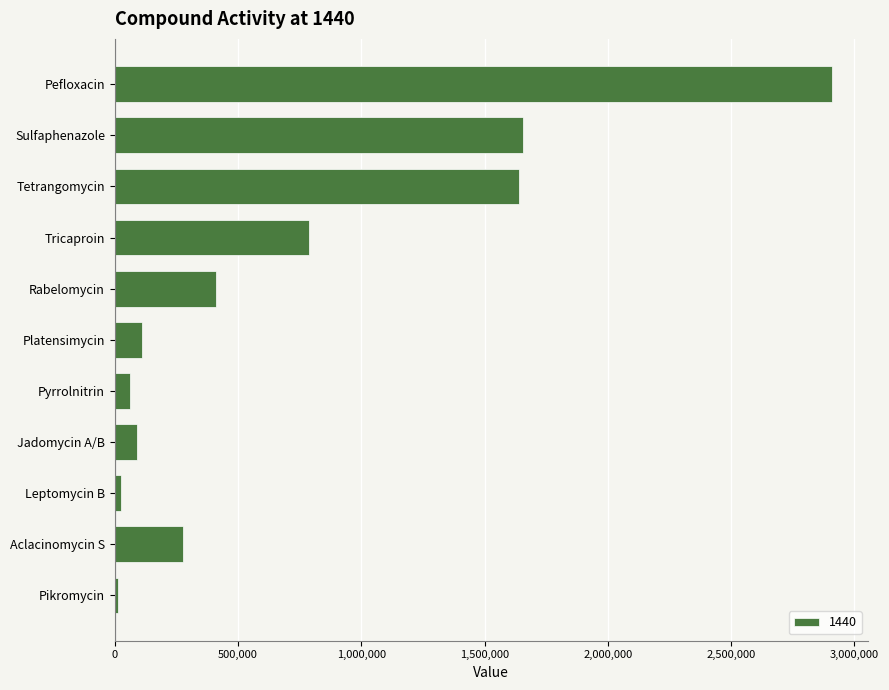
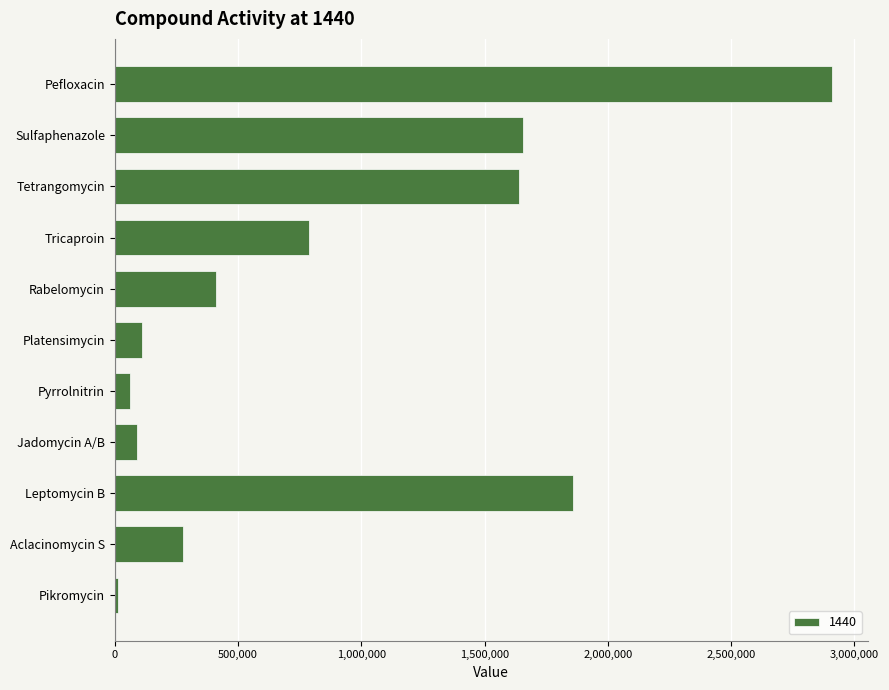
  {
    "Pefloxacin": "2,910,000",
    "Sulfaphenazole": "1,650,000",
    "Tetrangomycin": "1,640,000",
    "Tricaproin": "790,000",
    "Rabelomycin": "410,000",
    "Platensimycin": "110,000",
    "Pyrrolnitrin": "60,000",
    "Jadomycin A/B": "90,000",
-   "Leptomycin B": "30,000",
+   "Leptomycin B": "1,860,000",
    "Aclacinomycin S": "280,000",
    "Pikromycin": "10,000"
  }
